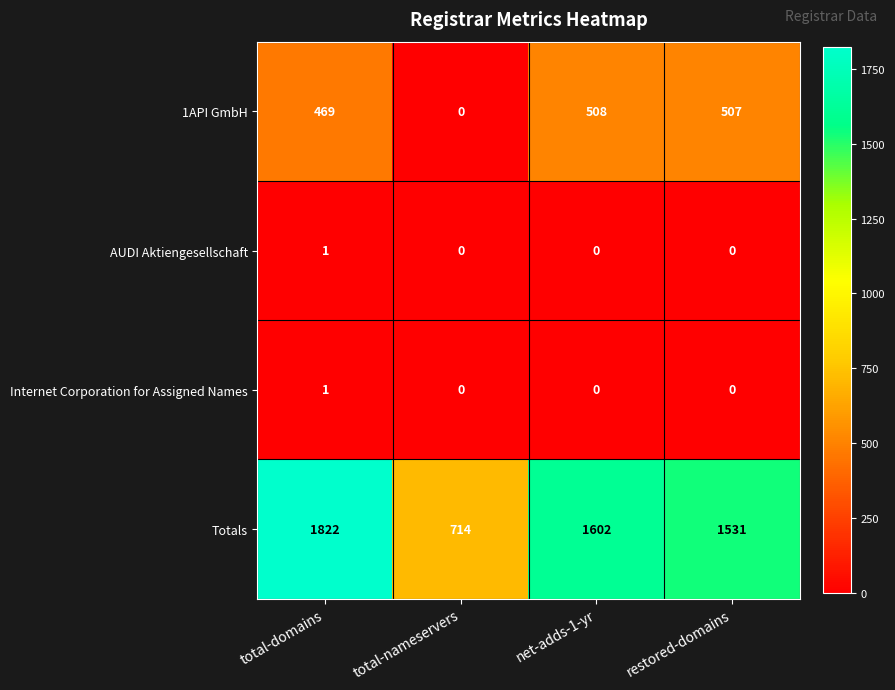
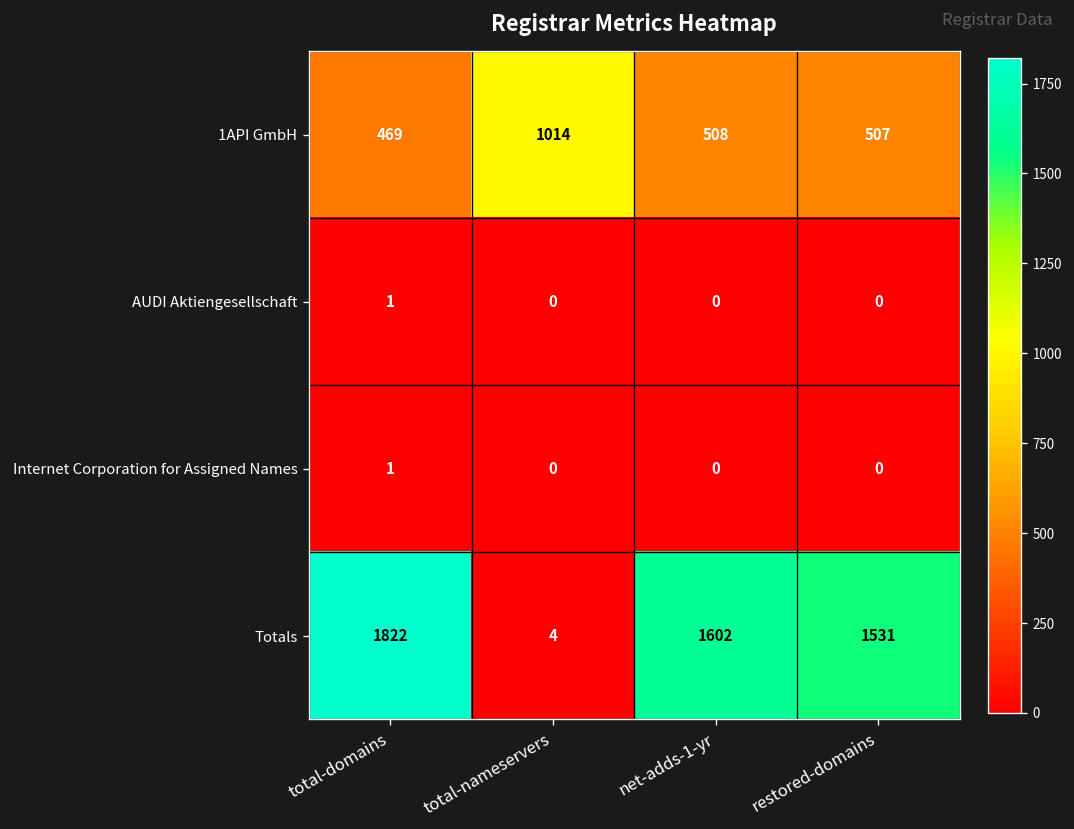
  {
    "1API GmbH": {
      "total-domains": 469,
-     "total-nameservers": 0,
+     "total-nameservers": 1014,
      "net-adds-1-yr": 508,
      "restored-domains": 507
    },
    "AUDI Aktiengesellschaft": {
      "total-domains": 1,
      "total-nameservers": 0,
      "net-adds-1-yr": 0,
      "restored-domains": 0
    },
    "Internet Corporation for Assigned Names": {
      "total-domains": 1,
      "total-nameservers": 0,
      "net-adds-1-yr": 0,
      "restored-domains": 0
    },
    "Totals": {
      "total-domains": 1822,
-     "total-nameservers": 714,
+     "total-nameservers": 4,
      "net-adds-1-yr": 1602,
      "restored-domains": 1531
    }
  }
